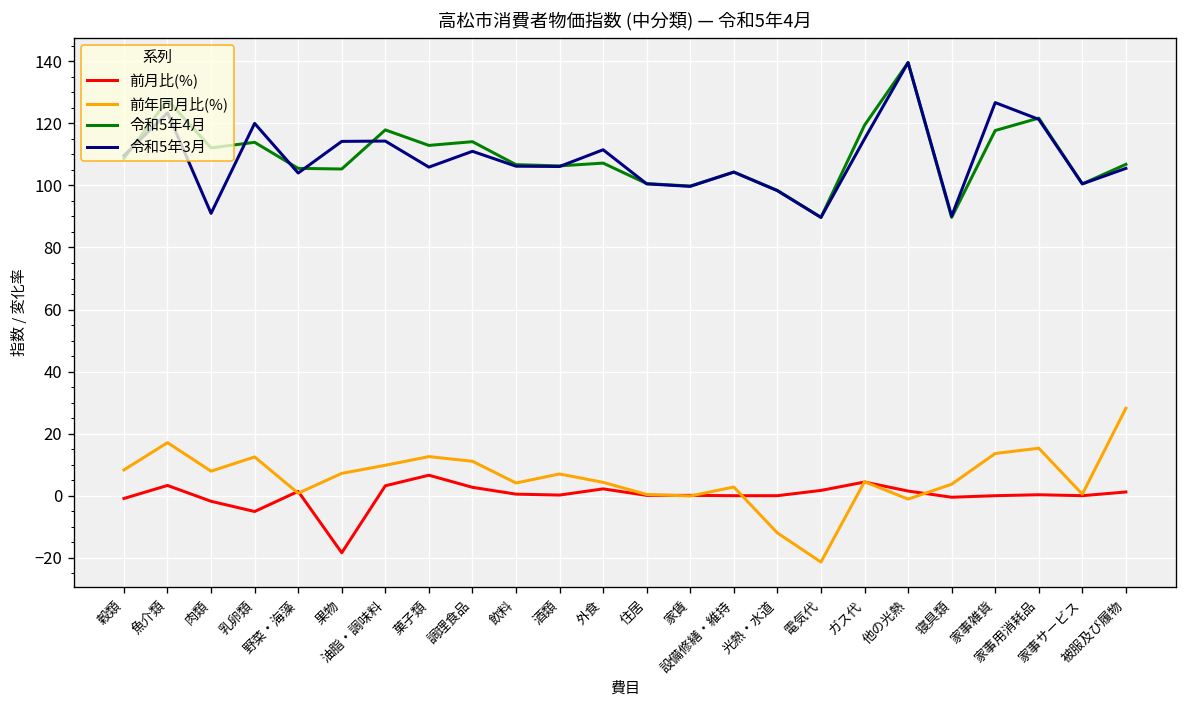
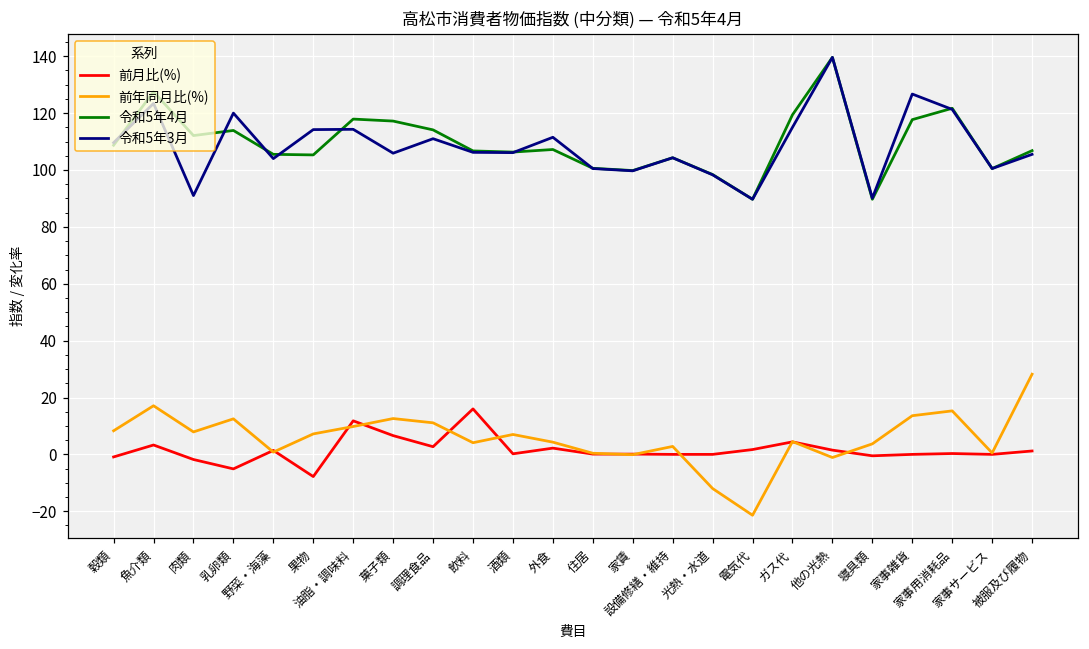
  {
    "前月比(%)": {
      "穀類": -1,
      "魚介類": 3,
      "肉類": -2,
      "乳卵類": -5,
-     "果物": -18,
-     "油脂・調味料": 3,
+     "果物": -8,
+     "油脂・調味料": 12,
      "菓子類": 7,
      "調理食品": 3,
-     "飲料": 1,
+     "飲料": 16,
      "酒類": 0,
      "外食": 2,
      "設備修繕・維持": 0,
      "光熱・水道": 0,
      "電気代": 2,
      "他の光熱": 2,
      "寝具類": -1,
      "家事雑貨": 0,
      "家事用消耗品": 0,
      "被服及び履物": 1
    },
    "前年同月比(%)": {
      "穀類": 8,
      "魚介類": 17,
      "肉類": 8,
      "乳卵類": 13,
      "果物": 7,
      "油脂・調味料": 10,
      "菓子類": 13,
      "調理食品": 11,
      "飲料": 4,
      "酒類": 7,
      "外食": 4,
      "設備修繕・維持": 3,
      "光熱・水道": -12,
      "電気代": -21,
      "他の光熱": -1,
      "寝具類": 4,
      "家事雑貨": 14,
      "家事用消耗品": 15,
      "被服及び履物": 28
    },
    "令和5年4月": {
      "乳卵類": 114,
      "野菜・海藻": 106,
      "果物": 105,
      "油脂・調味料": 118,
-     "菓子類": 113,
+     "菓子類": 117,
      "調理食品": 114,
      "外食": 107,
      "ガス代": 119,
      "家事雑貨": 118,
      "被服及び履物": 107
    },
    "令和5年3月": {
      "肉類": 91,
      "乳卵類": 120,
      "野菜・海藻": 104,
      "果物": 114,
      "油脂・調味料": 114,
      "菓子類": 106,
      "調理食品": 111,
      "外食": 112,
      "ガス代": 115,
      "家事雑貨": 127,
      "被服及び履物": 106
    }
  }
